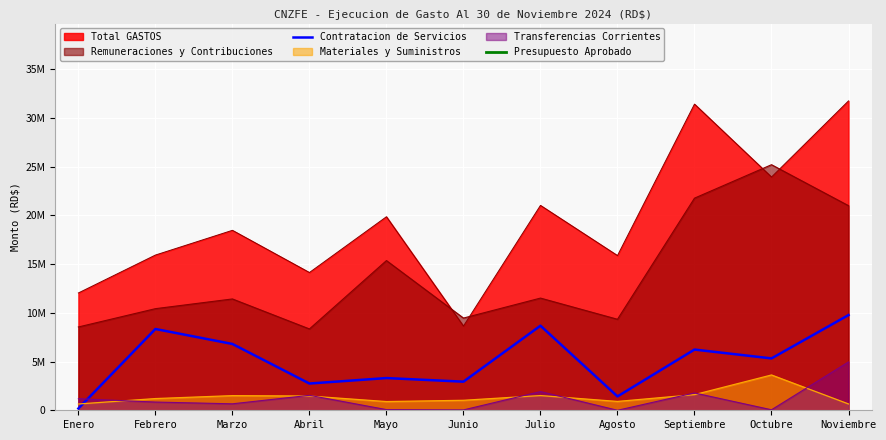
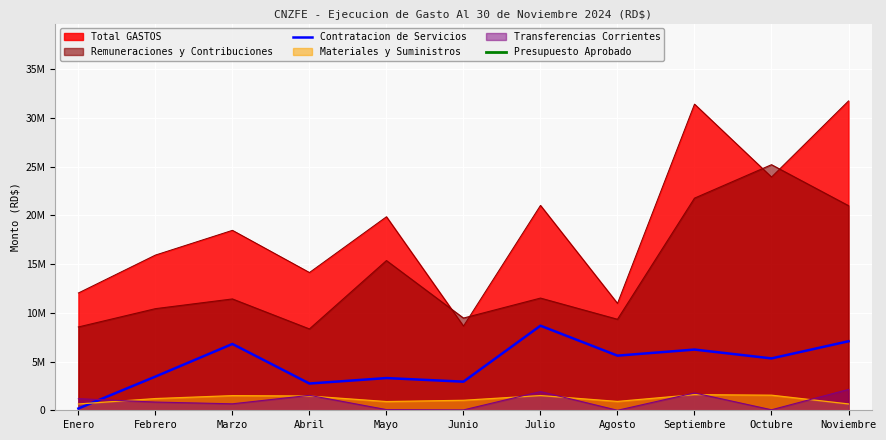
  {
    "Total GASTOS": {
      "Enero": 12000000,
      "Febrero": 16000000,
      "Marzo": 18000000,
      "Abril": 14000000,
      "Mayo": 20000000,
      "Junio": 9000000,
      "Julio": 21000000,
-     "Agosto": 16000000,
+     "Agosto": 11000000,
      "Septiembre": 31000000,
      "Octubre": 24000000,
      "Noviembre": 32000000
    },
    "Remuneraciones y Contribuciones": {
      "Enero": 9000000,
      "Febrero": 10000000,
      "Marzo": 11000000,
      "Abril": 8000000,
      "Mayo": 15000000,
      "Junio": 9000000,
      "Julio": 12000000,
      "Agosto": 9000000,
      "Septiembre": 22000000,
      "Octubre": 25000000,
      "Noviembre": 21000000
    },
    "Contratacion de Servicios": {
      "Enero": 0,
-     "Febrero": 8000000,
+     "Febrero": 3000000,
      "Marzo": 7000000,
      "Abril": 3000000,
      "Mayo": 3000000,
      "Junio": 3000000,
      "Julio": 9000000,
-     "Agosto": 1000000,
+     "Agosto": 6000000,
      "Septiembre": 6000000,
      "Octubre": 5000000,
-     "Noviembre": 10000000
+     "Noviembre": 7000000
    },
    "Materiales y Suministros": {
      "Enero": 1000000,
      "Febrero": 1000000,
      "Marzo": 2000000,
      "Mayo": 1000000,
      "Junio": 1000000,
      "Julio": 2000000,
      "Agosto": 1000000,
-     "Octubre": 4000000,
+     "Octubre": 2000000,
      "Noviembre": 1000000
    },
    "Transferencias Corrientes": {
      "Enero": 1000000,
      "Febrero": 1000000,
      "Marzo": 1000000,
      "Mayo": 0,
      "Junio": 0,
      "Julio": 2000000,
      "Agosto": 0,
      "Octubre": 0,
-     "Noviembre": 5000000
+     "Noviembre": 2000000
    }
  }
